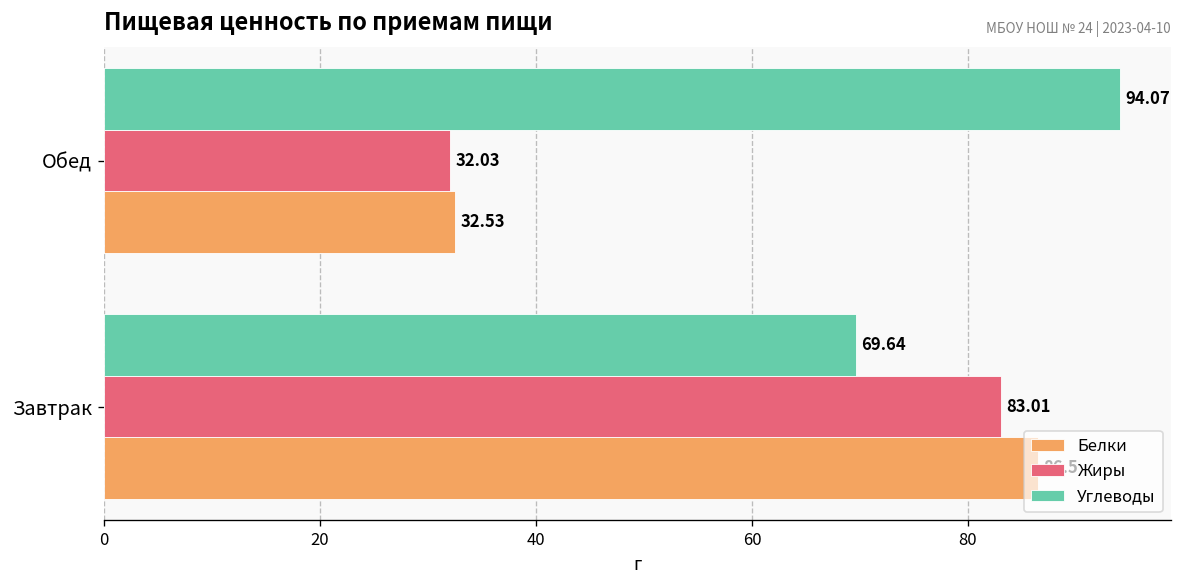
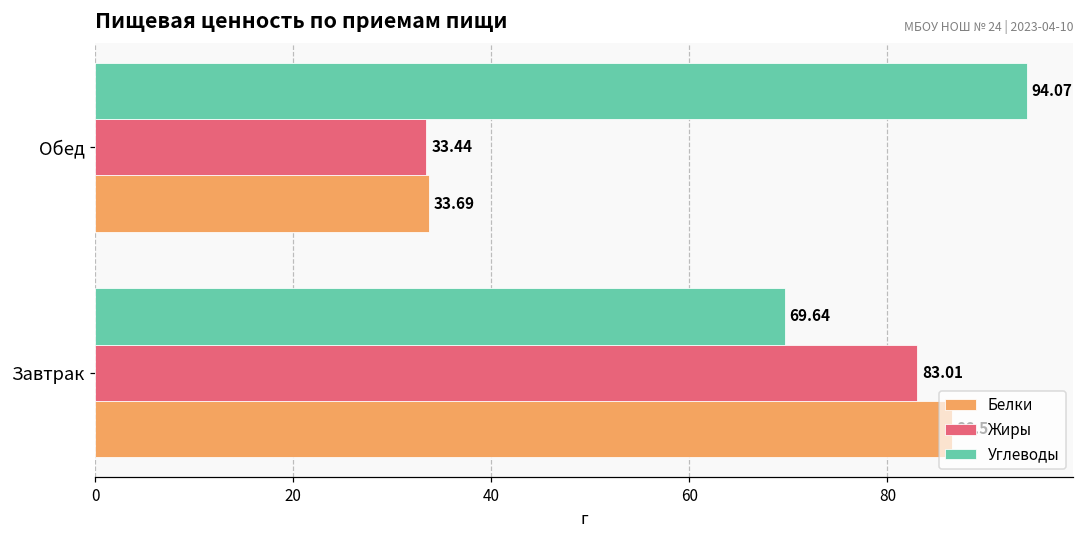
  {
    "Белки": {
-     "Обед": 32.53
+     "Обед": 33.69
    },
    "Жиры": {
-     "Обед": 32.03,
+     "Обед": 33.44,
      "Завтрак": 83.01
    },
    "Углеводы": {
      "Обед": 94.07,
      "Завтрак": 69.64
    }
  }
